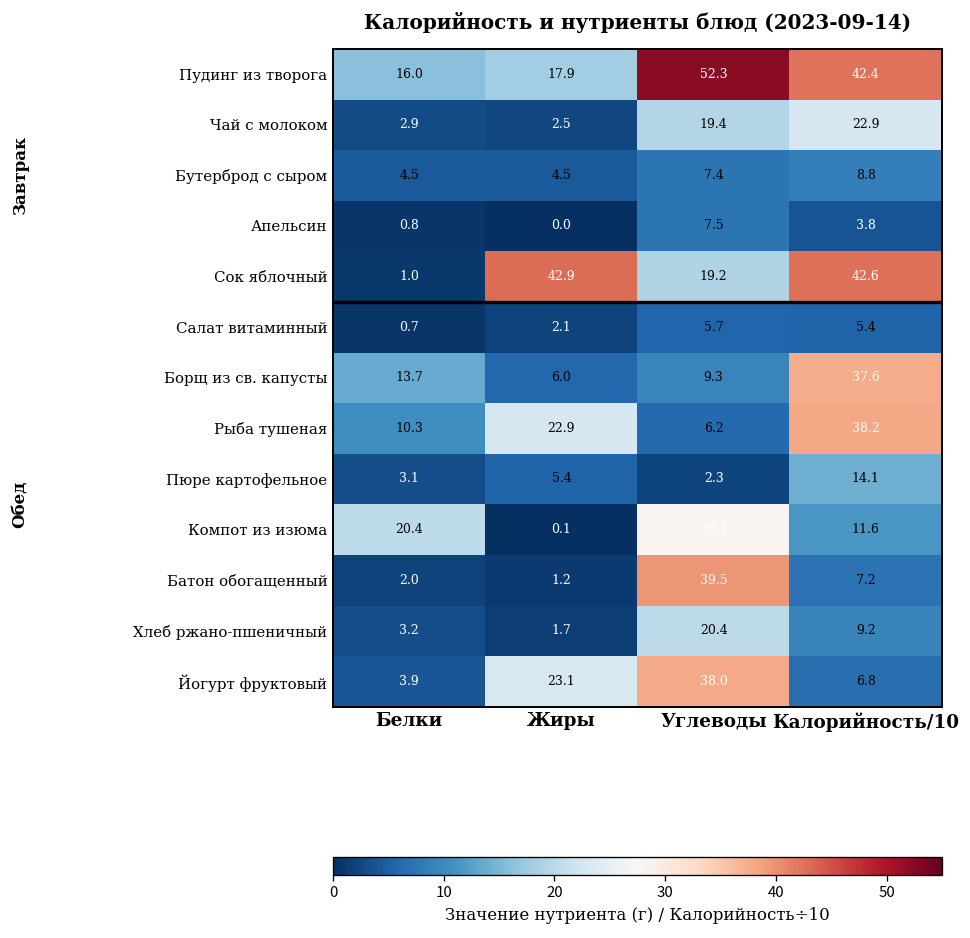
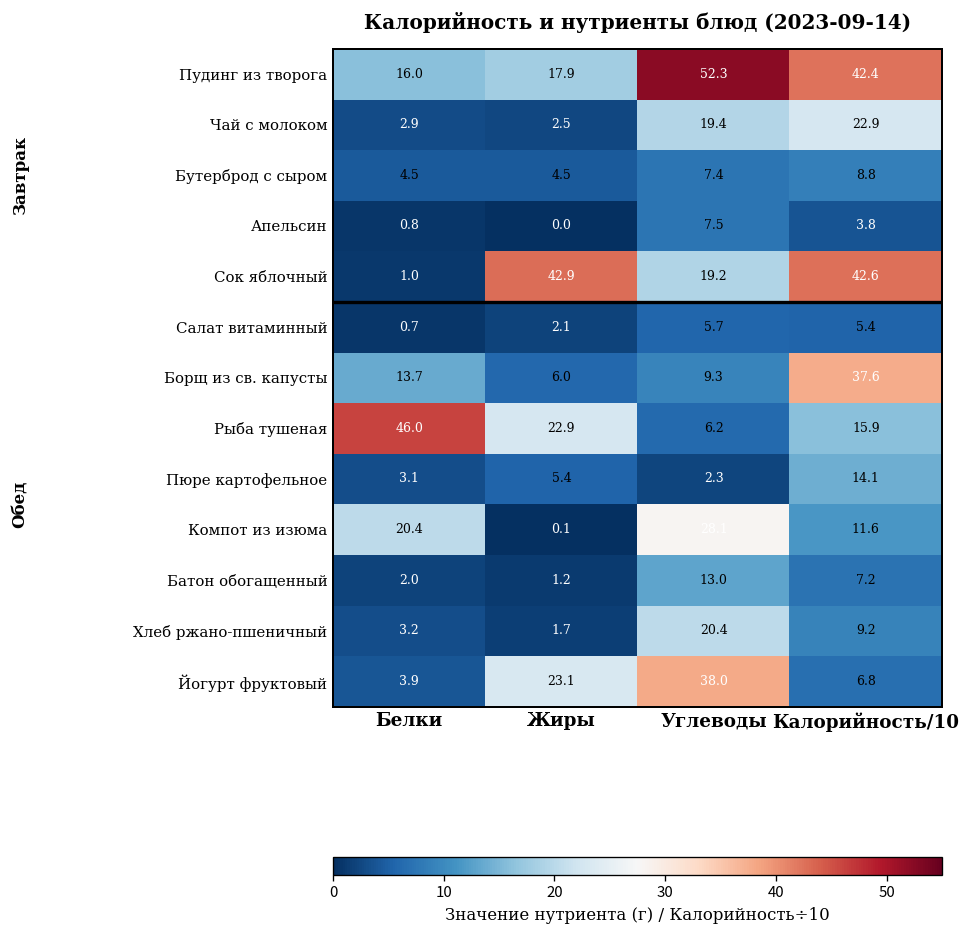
  {
    "Пудинг из творога": {
      "Белки": 16.0,
      "Жиры": 17.9,
      "Углеводы": 52.3,
      "Калорийность/10": 42.4
    },
    "Чай с молоком": {
      "Белки": 2.9,
      "Жиры": 2.5,
      "Углеводы": 19.4,
      "Калорийность/10": 22.9
    },
    "Бутерброд с сыром": {
      "Белки": 4.5,
      "Жиры": 4.5,
      "Углеводы": 7.4,
      "Калорийность/10": 8.8
    },
    "Апельсин": {
      "Белки": 0.8,
      "Жиры": 0.0,
      "Углеводы": 7.5,
      "Калорийность/10": 3.8
    },
    "Сок яблочный": {
      "Белки": 1.0,
      "Жиры": 42.9,
      "Углеводы": 19.2,
      "Калорийность/10": 42.6
    },
    "Салат витаминный": {
      "Белки": 0.7,
      "Жиры": 2.1,
      "Углеводы": 5.7,
      "Калорийность/10": 5.4
    },
    "Борщ из св. капусты": {
      "Белки": 13.7,
      "Жиры": 6.0,
      "Углеводы": 9.3,
      "Калорийность/10": 37.6
    },
    "Рыба тушеная": {
-     "Белки": 10.3,
+     "Белки": 46.0,
      "Жиры": 22.9,
      "Углеводы": 6.2,
-     "Калорийность/10": 38.2
+     "Калорийность/10": 15.9
    },
    "Пюре картофельное": {
      "Белки": 3.1,
      "Жиры": 5.4,
      "Углеводы": 2.3,
      "Калорийность/10": 14.1
    },
    "Компот из изюма": {
      "Белки": 20.4,
      "Жиры": 0.1,
      "Калорийность/10": 11.6
    },
    "Батон обогащенный": {
      "Белки": 2.0,
      "Жиры": 1.2,
-     "Углеводы": 39.5,
+     "Углеводы": 13.0,
      "Калорийность/10": 7.2
    },
    "Хлеб ржано-пшеничный": {
      "Белки": 3.2,
      "Жиры": 1.7,
      "Углеводы": 20.4,
      "Калорийность/10": 9.2
    },
    "Йогурт фруктовый": {
      "Белки": 3.9,
      "Жиры": 23.1,
      "Углеводы": 38.0,
      "Калорийность/10": 6.8
    }
  }
